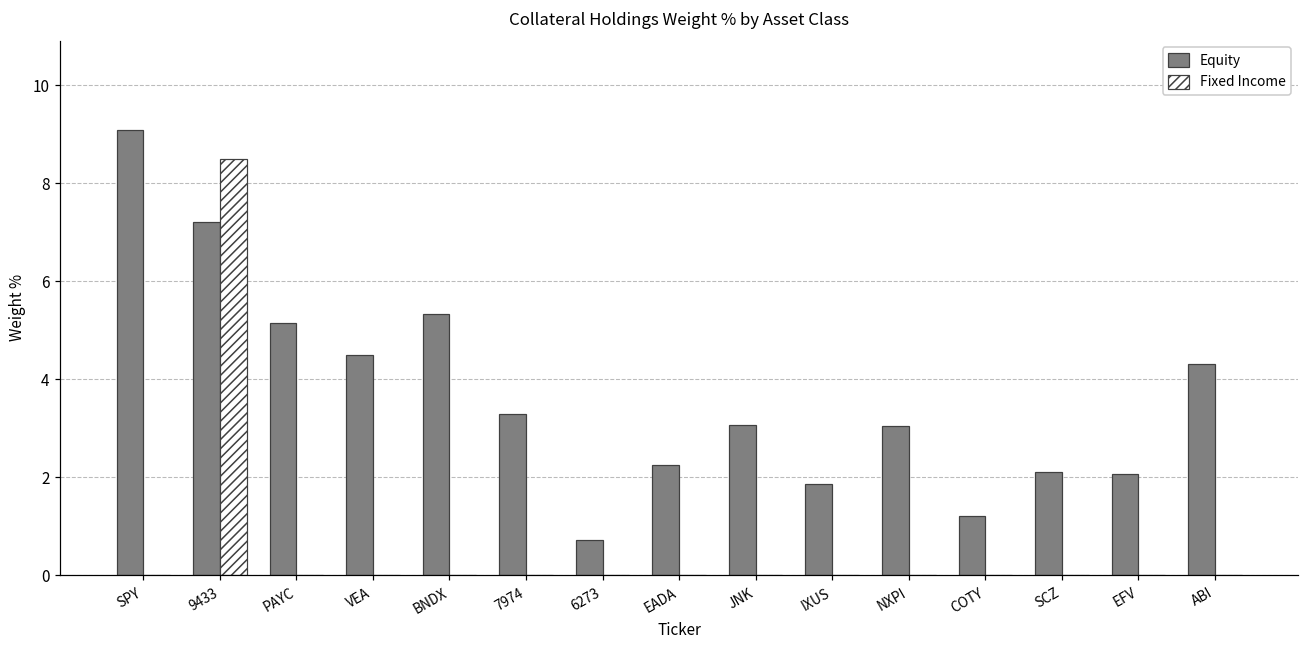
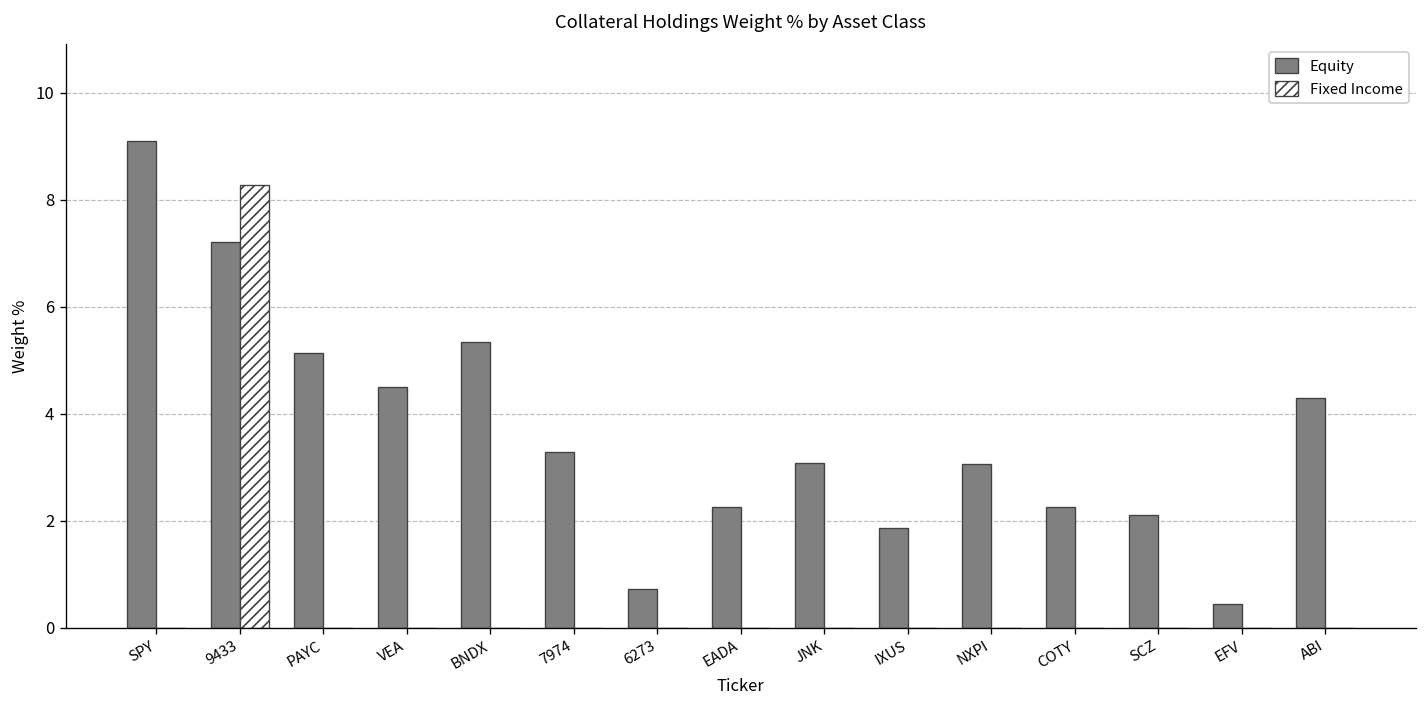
  {
    "Equity": {
      "SPY": 9.1,
      "9433": 7.2,
      "PAYC": 5.1,
      "VEA": 4.5,
      "BNDX": 5.3,
      "7974": 3.3,
      "6273": 0.7,
      "EADA": 2.3,
      "JNK": 3.1,
      "IXUS": 1.9,
      "NXPI": 3.1,
-     "COTY": 1.2,
+     "COTY": 2.3,
      "SCZ": 2.1,
-     "EFV": 2.1,
+     "EFV": 0.4,
      "ABI": 4.3
    },
    "Fixed Income": {
      "SPY": 0.0,
-     "9433": 8.5,
+     "9433": 8.3,
      "PAYC": 0.0,
      "VEA": 0.0,
      "BNDX": 0.0,
      "7974": 0.0,
      "6273": 0.0,
      "EADA": 0.0,
      "JNK": 0.0,
      "IXUS": 0.0,
      "NXPI": 0.0,
      "COTY": 0.0,
      "SCZ": 0.0,
      "EFV": 0.0,
      "ABI": 0.0
    }
  }
